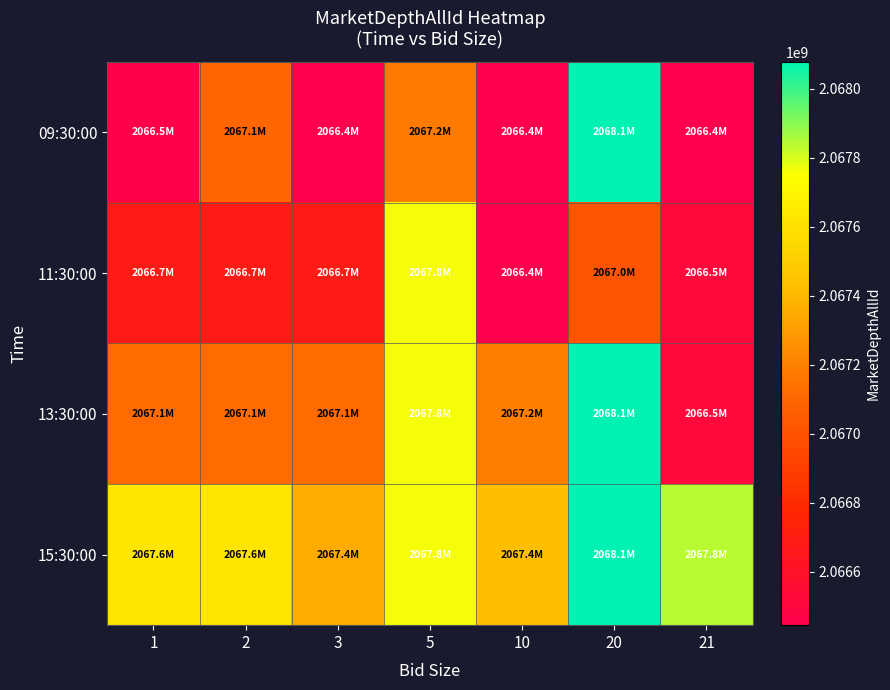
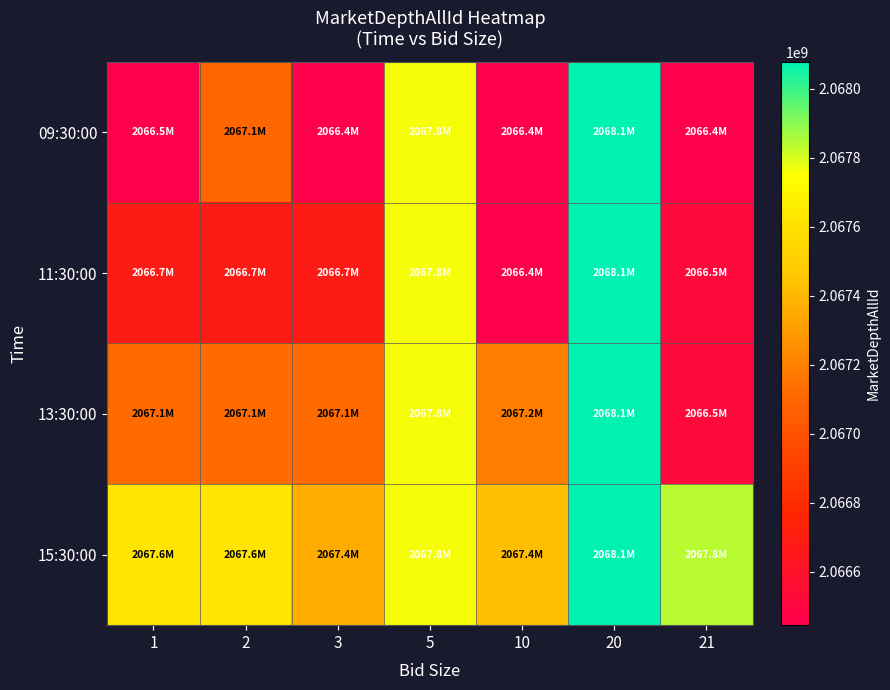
  {
    "09:30:00": {
      "1": "2066.5M",
      "2": "2067.1M",
      "3": "2066.4M",
-     "5": "2067.2M",
+     "5": "2067.8M",
      "10": "2066.4M",
      "20": "2068.1M",
      "21": "2066.4M"
    },
    "11:30:00": {
      "1": "2066.7M",
      "2": "2066.7M",
      "3": "2066.7M",
      "5": "2067.8M",
      "10": "2066.4M",
-     "20": "2067.0M",
+     "20": "2068.1M",
      "21": "2066.5M"
    },
    "13:30:00": {
      "1": "2067.1M",
      "2": "2067.1M",
      "3": "2067.1M",
      "5": "2067.8M",
      "10": "2067.2M",
      "20": "2068.1M",
      "21": "2066.5M"
    },
    "15:30:00": {
      "1": "2067.6M",
      "2": "2067.6M",
      "3": "2067.4M",
      "5": "2067.8M",
      "10": "2067.4M",
      "20": "2068.1M",
      "21": "2067.8M"
    }
  }
